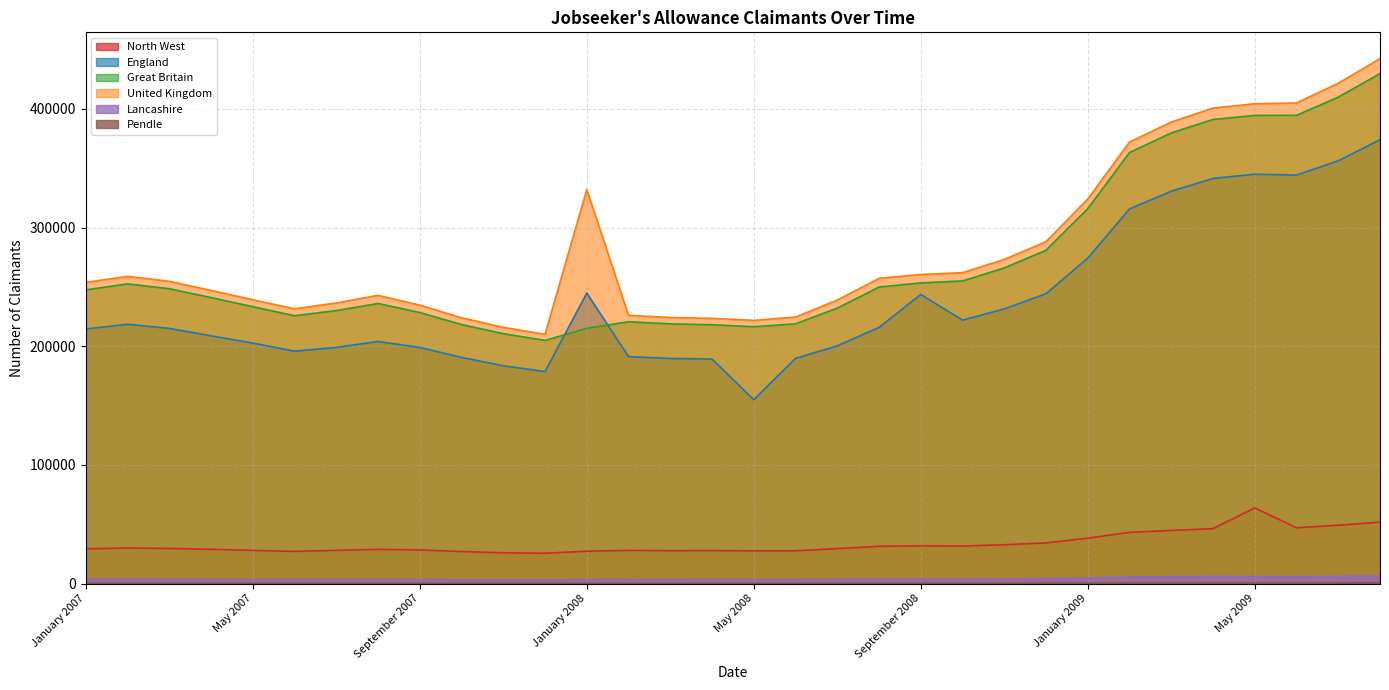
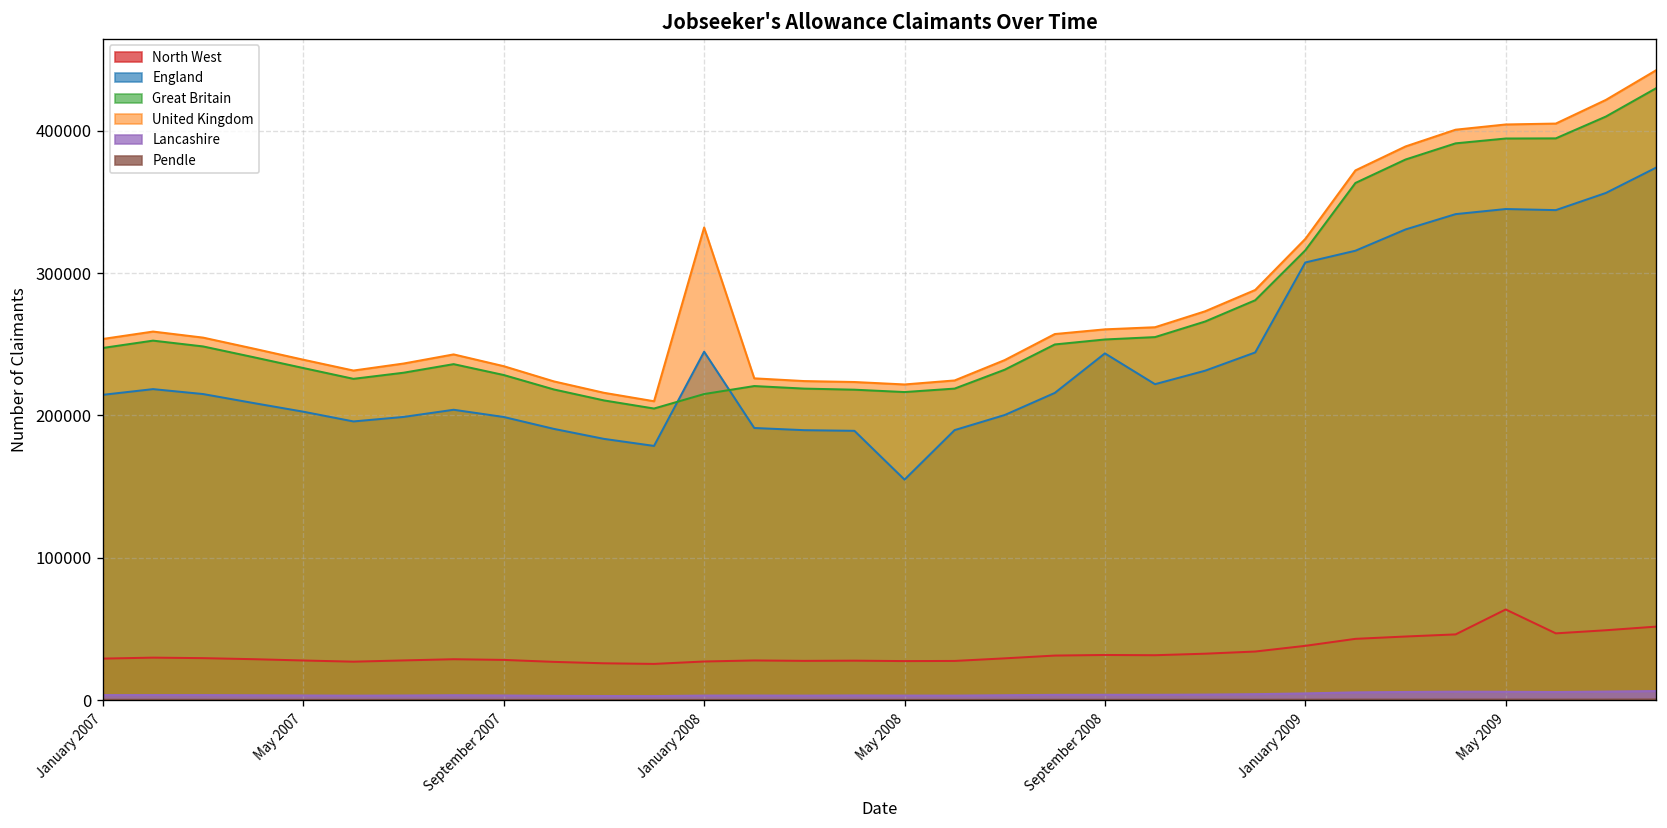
  {
    "North West": {
      "January 2007": 29000,
      "May 2007": 28000,
      "September 2007": 28000,
      "January 2008": 27000,
      "May 2008": 28000,
      "September 2008": 32000,
      "January 2009": 38000,
      "May 2009": 64000
    },
    "England": {
      "January 2007": 215000,
      "May 2007": 203000,
      "September 2007": 199000,
      "January 2008": 245000,
      "May 2008": 155000,
      "September 2008": 244000,
-     "January 2009": 274000,
+     "January 2009": 307000,
      "May 2009": 345000
    },
    "Great Britain": {
      "January 2007": 247000,
      "May 2007": 233000,
      "September 2007": 228000,
      "January 2008": 215000,
      "May 2008": 216000,
      "September 2008": 253000,
      "January 2009": 316000,
      "May 2009": 395000
    },
    "United Kingdom": {
      "January 2007": 254000,
      "May 2007": 239000,
      "September 2007": 235000,
      "January 2008": 332000,
      "May 2008": 222000,
      "September 2008": 260000,
      "January 2009": 324000,
      "May 2009": 404000
    },
    "Lancashire": {
      "January 2007": 4000,
      "May 2007": 3000,
      "September 2007": 3000,
      "January 2008": 3000,
      "May 2008": 3000,
      "September 2008": 4000,
      "January 2009": 5000,
      "May 2009": 6000
    },
    "Pendle": {
      "January 2007": 0,
      "May 2007": 0,
      "September 2007": 0,
      "January 2008": 0,
      "May 2008": 0,
      "September 2008": 0,
      "January 2009": 0,
      "May 2009": 1000
    }
  }
